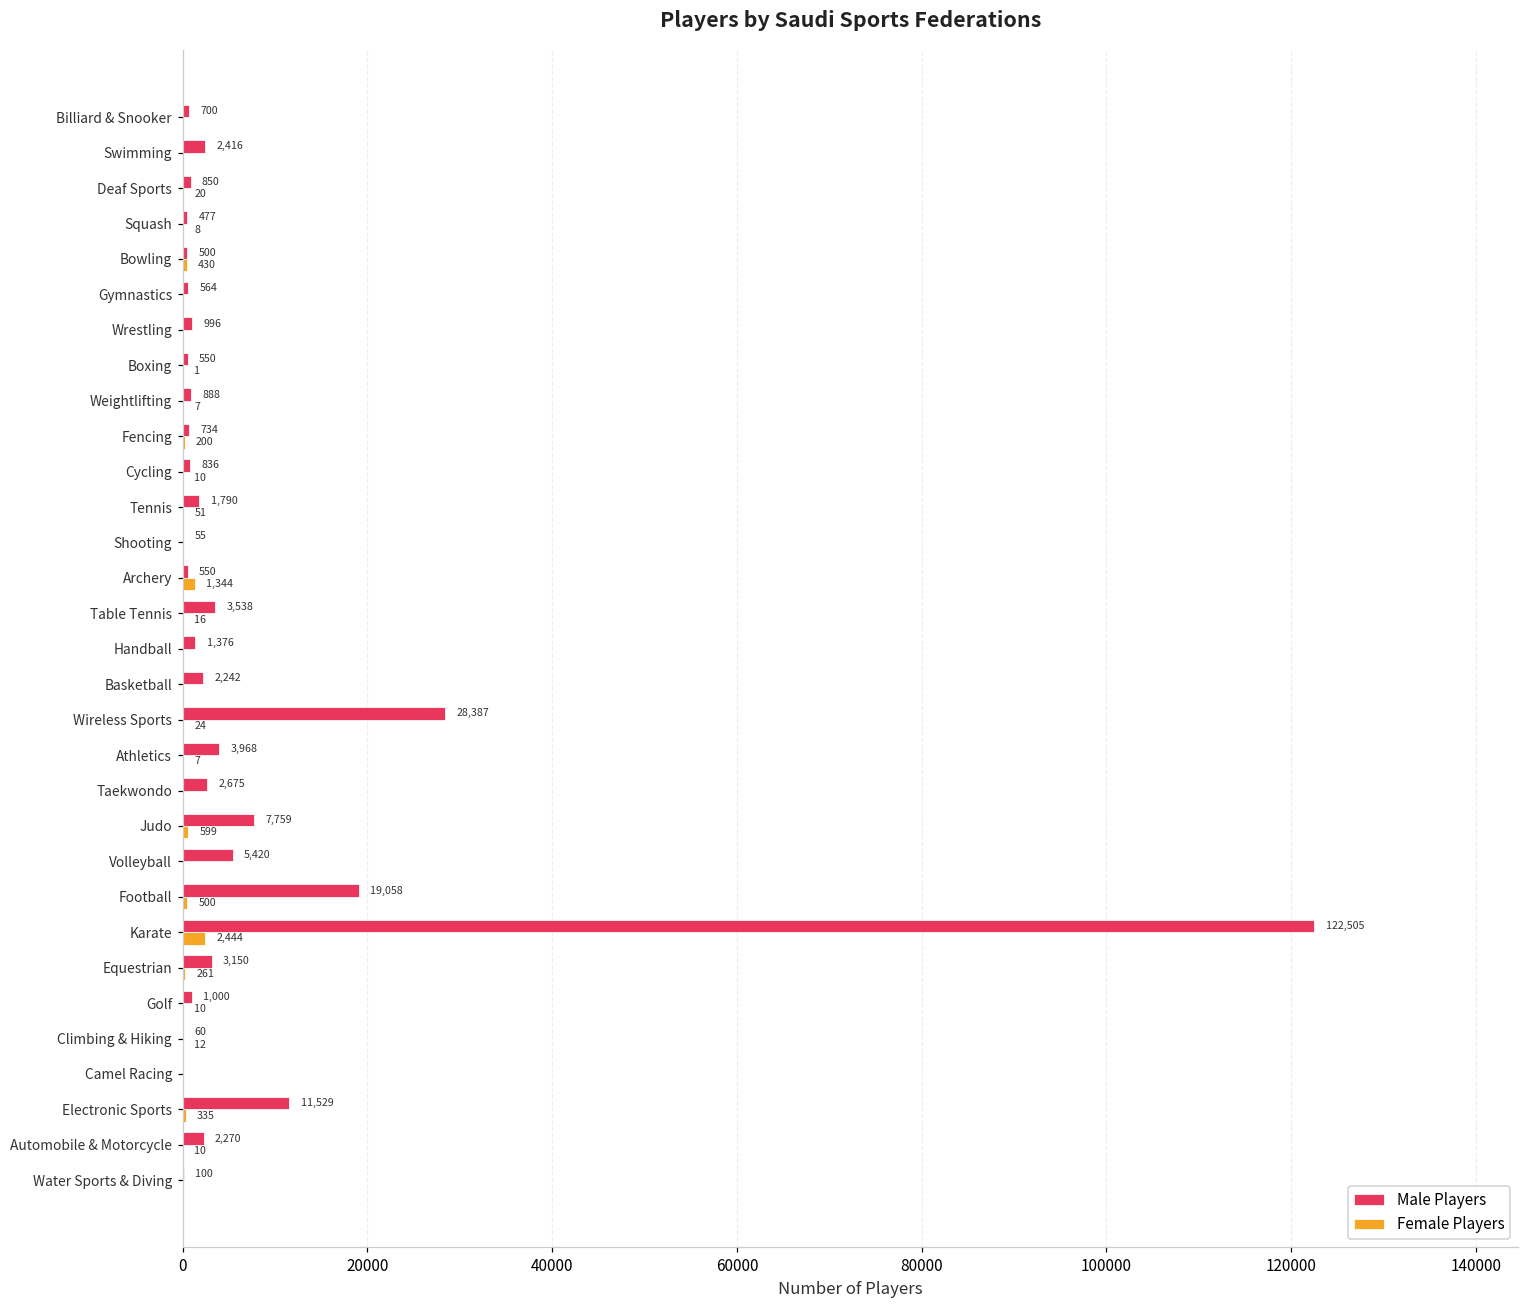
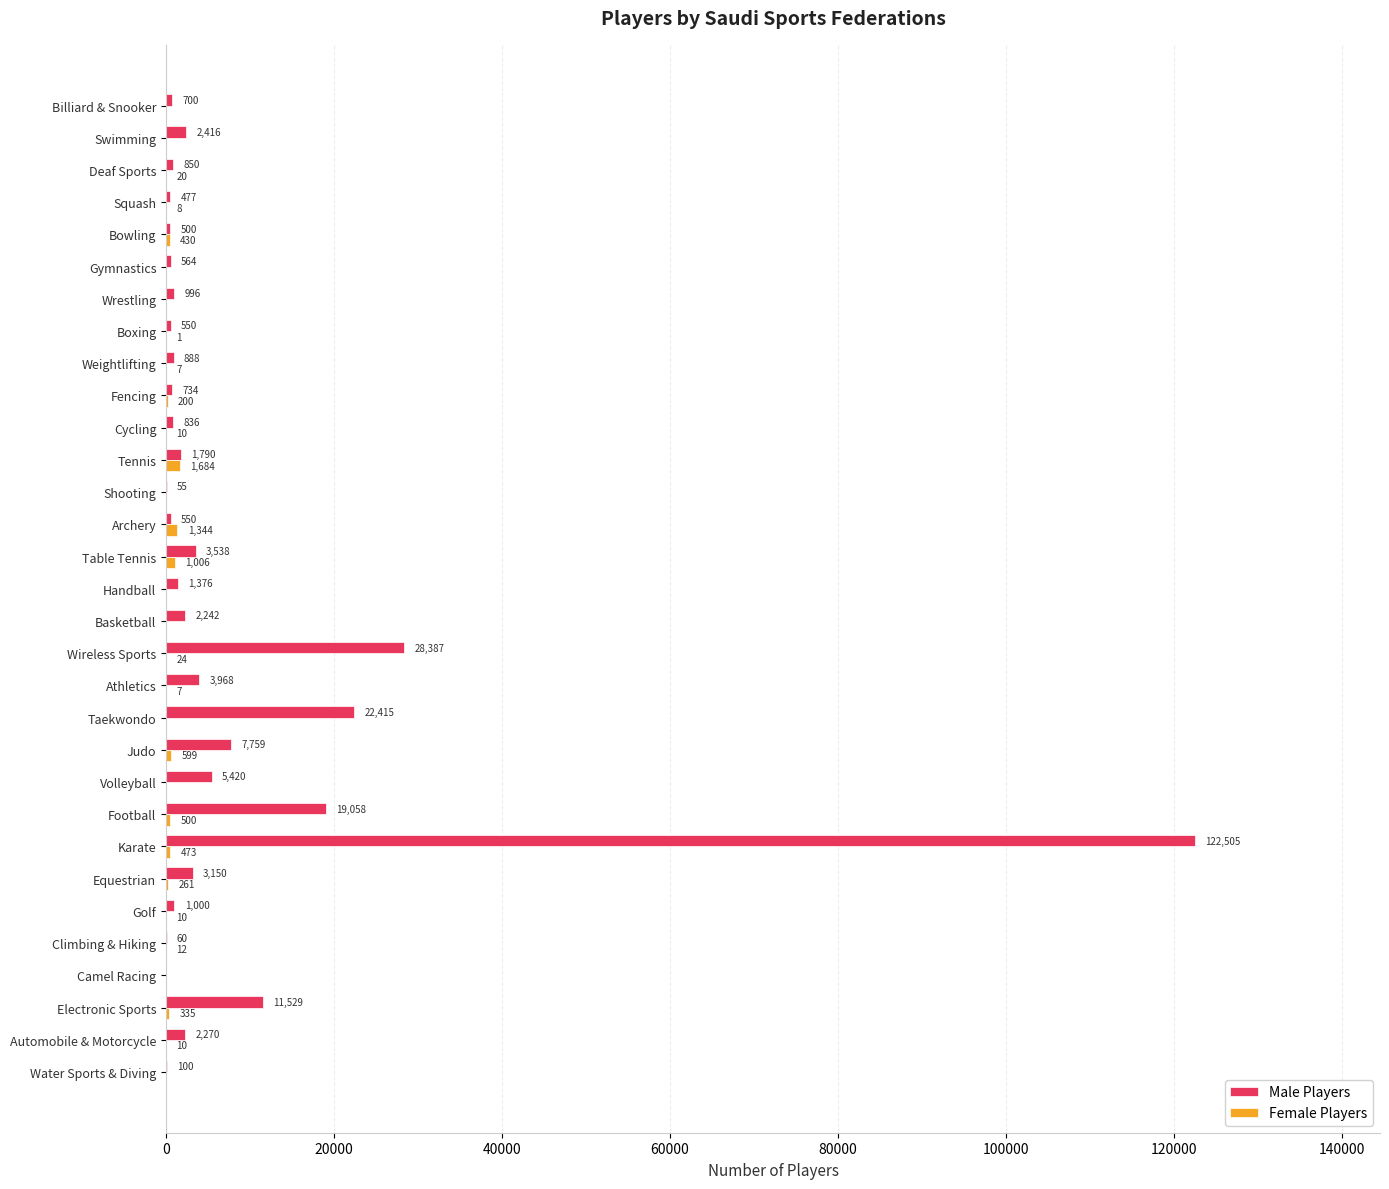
  {
    "Male Players": {
      "Billiard & Snooker": "700",
      "Swimming": "2,416",
      "Deaf Sports": "850",
      "Squash": "477",
      "Bowling": "500",
      "Gymnastics": "564",
      "Wrestling": "996",
      "Boxing": "550",
      "Weightlifting": "888",
      "Fencing": "734",
      "Cycling": "836",
      "Tennis": "1,790",
      "Shooting": "55",
      "Archery": "550",
      "Table Tennis": "3,538",
      "Handball": "1,376",
      "Basketball": "2,242",
      "Wireless Sports": "28,387",
      "Athletics": "3,968",
-     "Taekwondo": "2,675",
+     "Taekwondo": "22,415",
      "Judo": "7,759",
      "Volleyball": "5,420",
      "Football": "19,058",
      "Karate": "122,505",
      "Equestrian": "3,150",
      "Golf": "1,000",
      "Climbing & Hiking": "60",
      "Electronic Sports": "11,529",
      "Automobile & Motorcycle": "2,270",
      "Water Sports & Diving": "100"
    },
    "Female Players": {
      "Deaf Sports": "20",
      "Squash": "8",
      "Bowling": "430",
      "Boxing": "1",
      "Weightlifting": "7",
      "Fencing": "200",
      "Cycling": "10",
-     "Tennis": "51",
+     "Tennis": "1,684",
      "Archery": "1,344",
-     "Table Tennis": "16",
+     "Table Tennis": "1,006",
      "Wireless Sports": "24",
      "Athletics": "7",
      "Judo": "599",
      "Football": "500",
-     "Karate": "2,444",
+     "Karate": "473",
      "Equestrian": "261",
      "Golf": "10",
      "Climbing & Hiking": "12",
      "Electronic Sports": "335",
      "Automobile & Motorcycle": "10"
    }
  }
